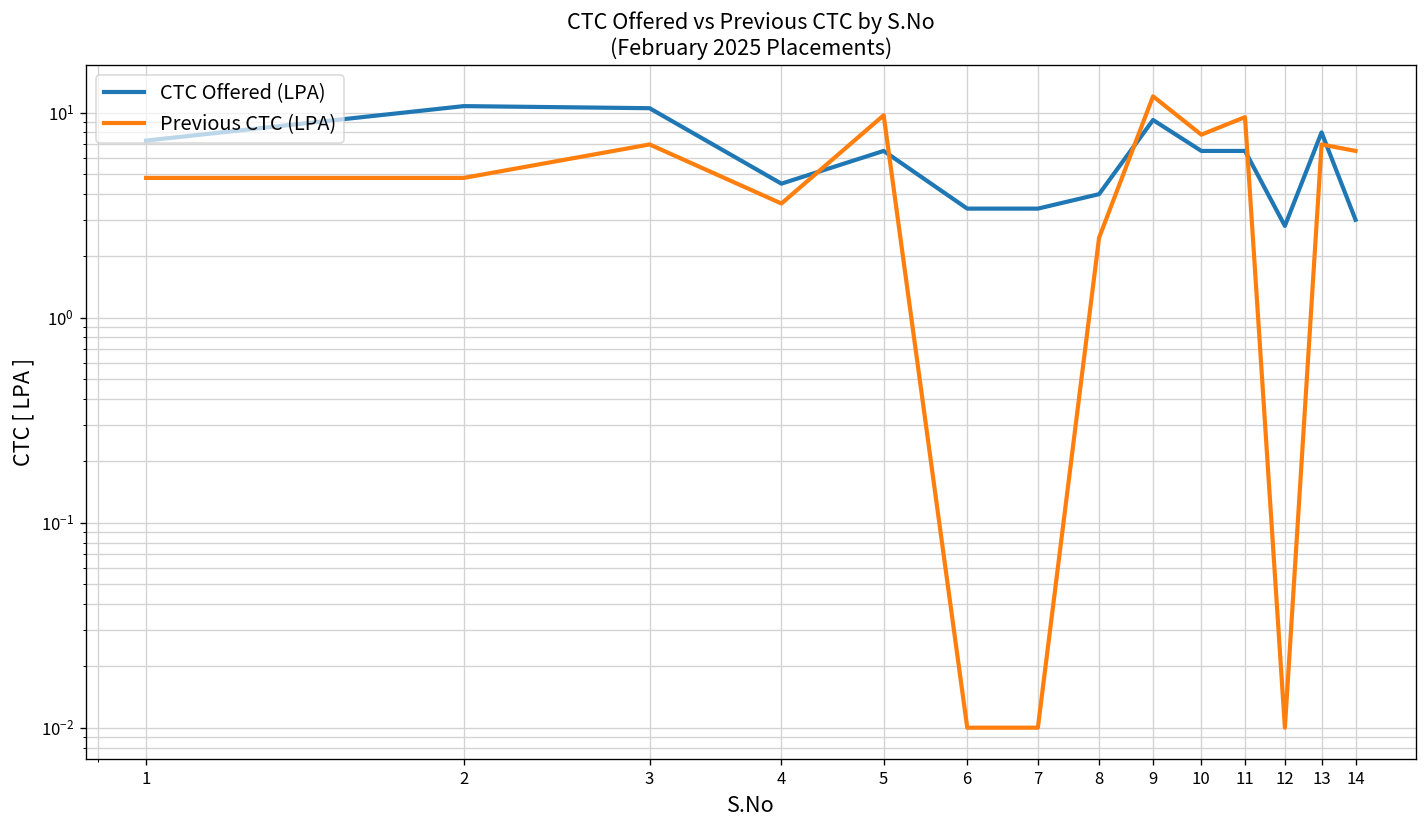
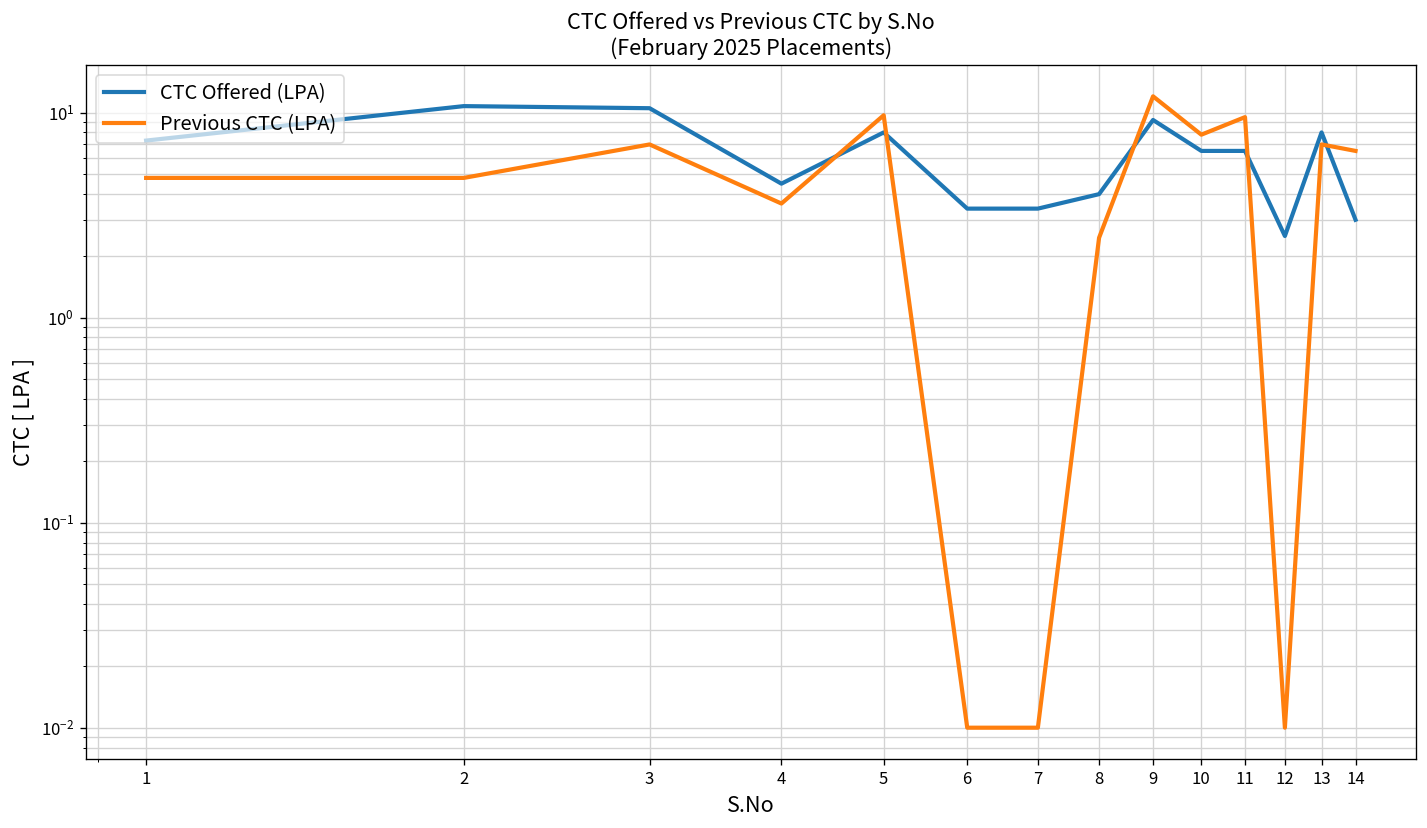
  {
    "CTC Offered (LPA)": {
      "2": 11,
      "3": 11,
      "4": 4.5,
-     "5": 6.5,
+     "5": 8,
      "6": 3.4,
      "7": 3.4,
      "8": 4.0,
      "9": 9,
      "10": 6.5,
      "11": 6.5,
-     "12": 2.8,
+     "12": 2.5,
      "13": 8,
      "14": 3.0
    },
    "Previous CTC (LPA)": {
      "1": 4.8,
      "2": 4.8,
      "3": 7.0,
      "4": 3.6,
      "5": 10,
      "6": 0.010,
      "7": 0.010,
      "8": 2.5,
      "9": 12,
      "10": 8,
      "11": 10,
      "12": 0.010,
      "13": 7.0,
      "14": 6.5
    }
  }
